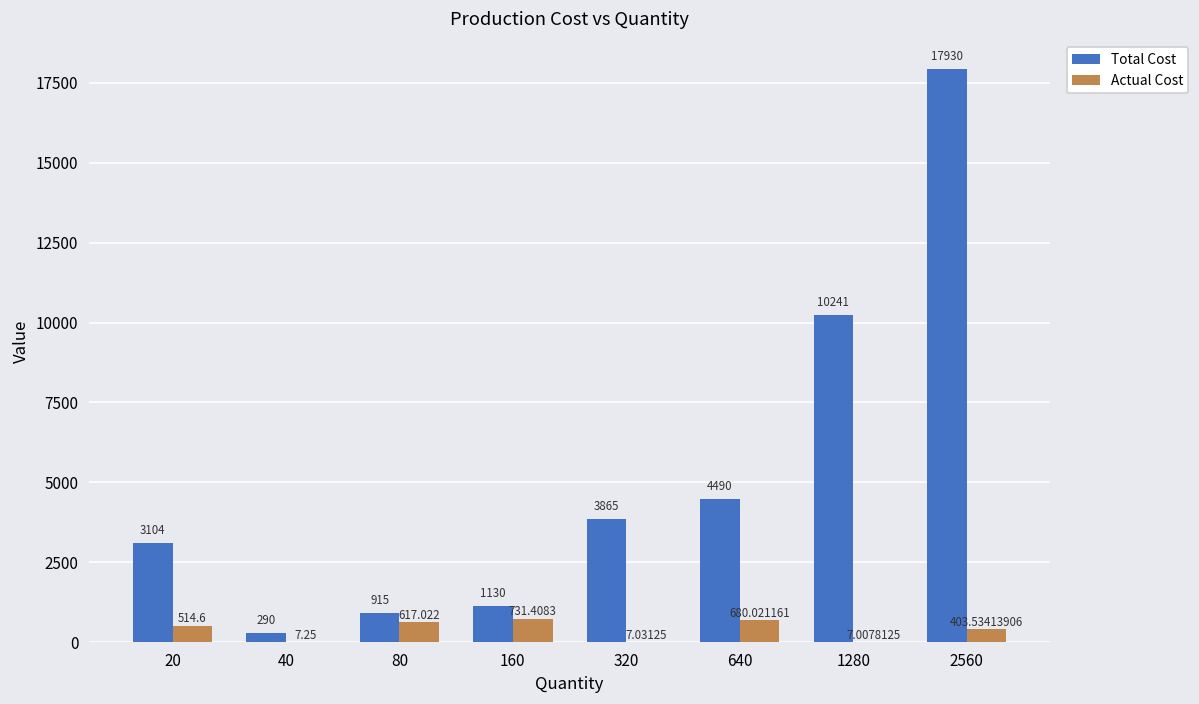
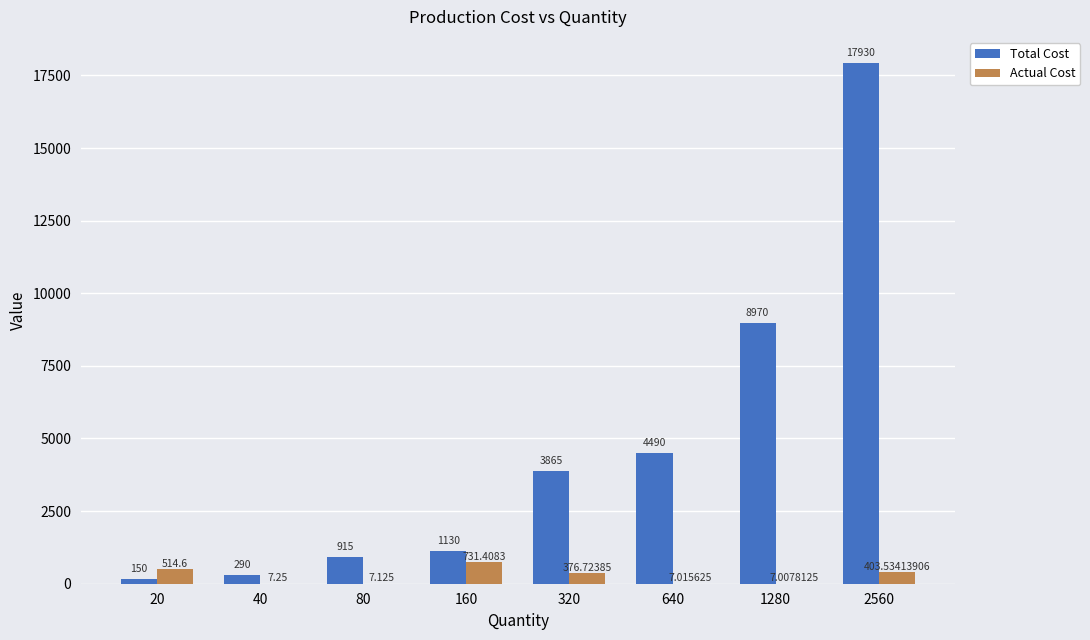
  {
    "Total Cost": {
-     "20": 3104,
+     "20": 150,
      "40": 290,
      "80": 915,
      "160": 1130,
      "320": 3865,
      "640": 4490,
-     "1280": 10241,
+     "1280": 8970,
      "2560": 17930
    },
    "Actual Cost": {
      "20": 514.6,
      "40": 7.25,
-     "80": 617.022,
+     "80": 7.125,
      "160": 731.4083,
-     "320": 7.03125,
-     "640": 680.021161,
+     "320": 376.72385,
+     "640": 7.015625,
      "1280": 7.0078125,
      "2560": 403.53413906
    }
  }
